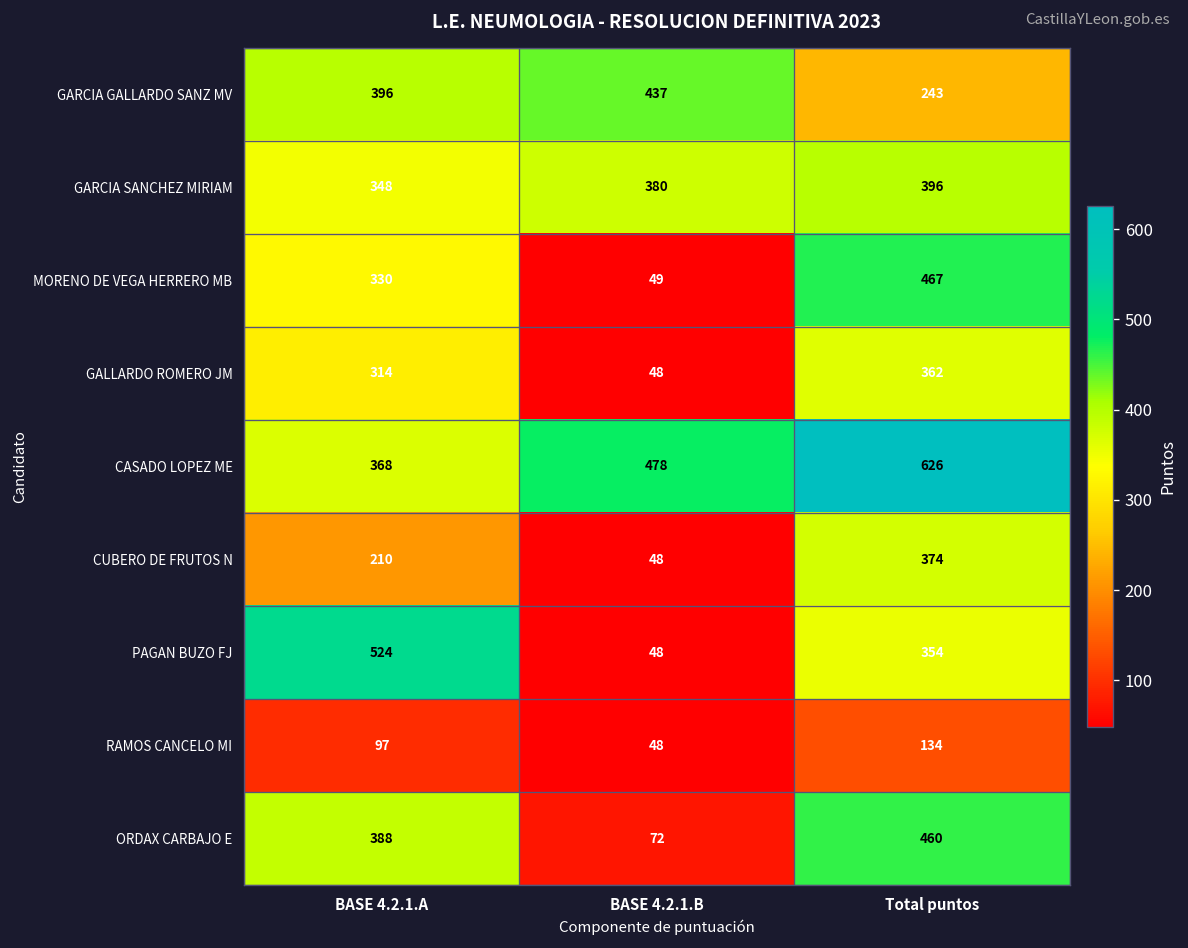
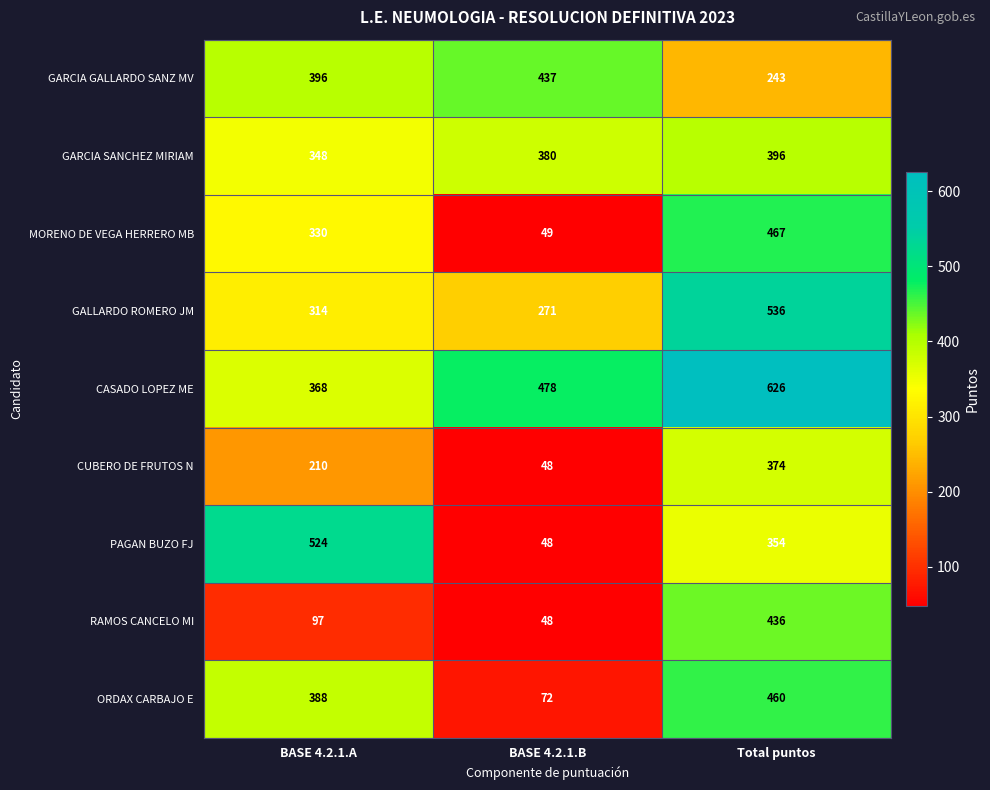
  {
    "GARCIA GALLARDO SANZ MV": {
      "BASE 4.2.1.A": 396,
      "BASE 4.2.1.B": 437,
      "Total puntos": 243
    },
    "GARCIA SANCHEZ MIRIAM": {
      "BASE 4.2.1.A": 348,
      "BASE 4.2.1.B": 380,
      "Total puntos": 396
    },
    "MORENO DE VEGA HERRERO MB": {
      "BASE 4.2.1.A": 330,
      "BASE 4.2.1.B": 49,
      "Total puntos": 467
    },
    "GALLARDO ROMERO JM": {
      "BASE 4.2.1.A": 314,
-     "BASE 4.2.1.B": 48,
-     "Total puntos": 362
+     "BASE 4.2.1.B": 271,
+     "Total puntos": 536
    },
    "CASADO LOPEZ ME": {
      "BASE 4.2.1.A": 368,
      "BASE 4.2.1.B": 478,
      "Total puntos": 626
    },
    "CUBERO DE FRUTOS N": {
      "BASE 4.2.1.A": 210,
      "BASE 4.2.1.B": 48,
      "Total puntos": 374
    },
    "PAGAN BUZO FJ": {
      "BASE 4.2.1.A": 524,
      "BASE 4.2.1.B": 48,
      "Total puntos": 354
    },
    "RAMOS CANCELO MI": {
      "BASE 4.2.1.A": 97,
      "BASE 4.2.1.B": 48,
-     "Total puntos": 134
+     "Total puntos": 436
    },
    "ORDAX CARBAJO E": {
      "BASE 4.2.1.A": 388,
      "BASE 4.2.1.B": 72,
      "Total puntos": 460
    }
  }
